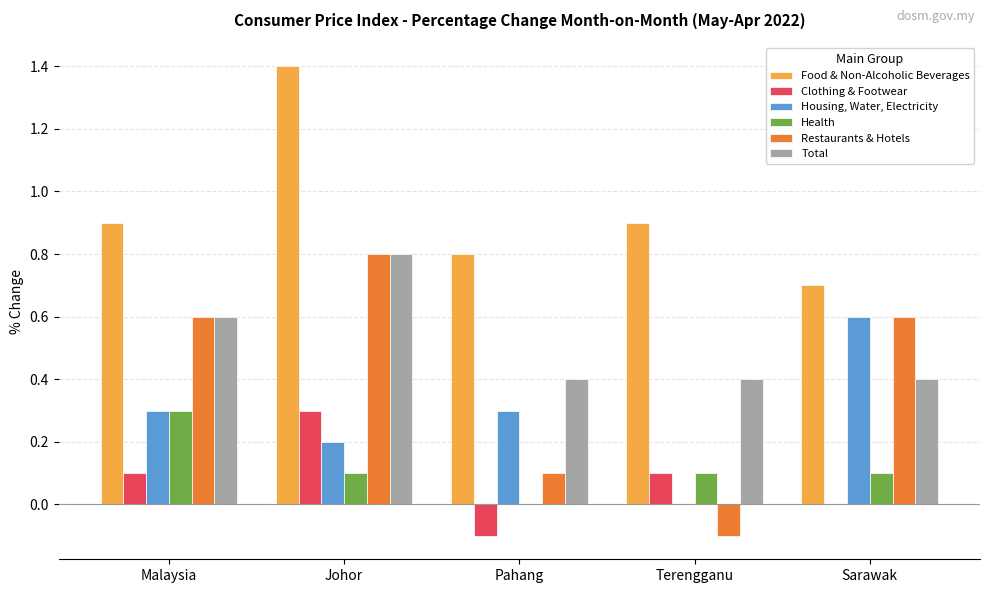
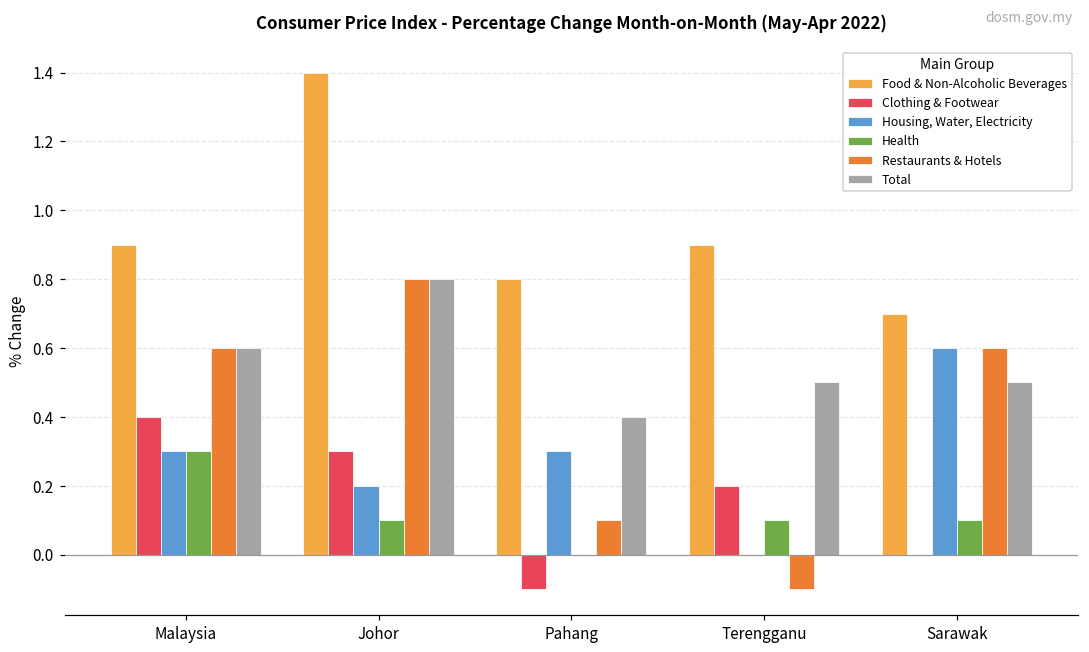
  {
    "Clothing & Footwear": {
-     "Malaysia": 0.1,
+     "Malaysia": 0.4,
      "Johor": 0.3,
      "Pahang": -0.1,
-     "Terengganu": 0.1,
+     "Terengganu": 0.2,
      "Sarawak": 0.0
    },
    "Housing, Water, Electricity": {
      "Malaysia": 0.3,
      "Johor": 0.2,
      "Pahang": 0.3,
      "Terengganu": 0.0,
      "Sarawak": 0.6
    },
    "Health": {
      "Malaysia": 0.3,
      "Johor": 0.1,
      "Pahang": 0.0,
      "Terengganu": 0.1,
      "Sarawak": 0.1
    },
    "Total": {
      "Malaysia": 0.6,
      "Johor": 0.8,
      "Pahang": 0.4,
-     "Terengganu": 0.4,
-     "Sarawak": 0.4
+     "Terengganu": 0.5,
+     "Sarawak": 0.5
    }
  }
